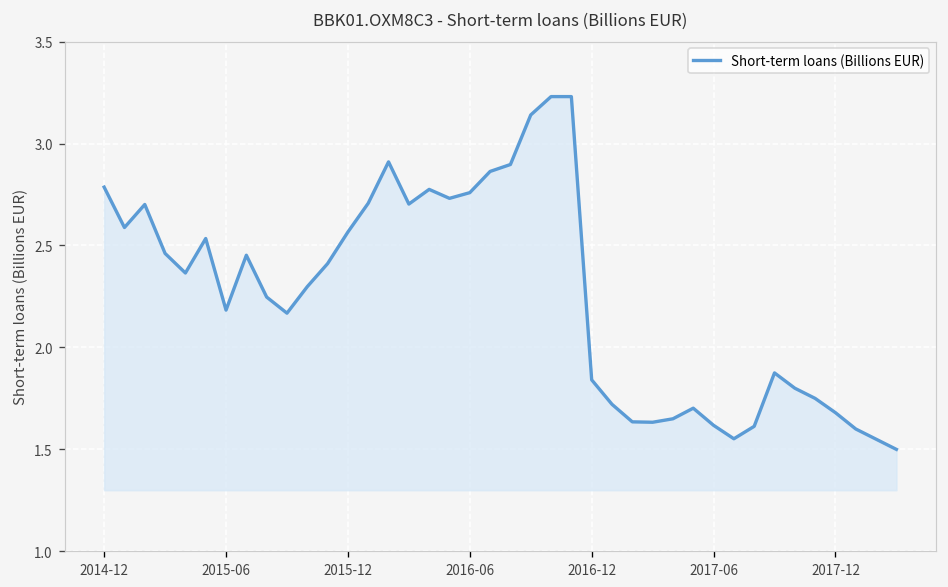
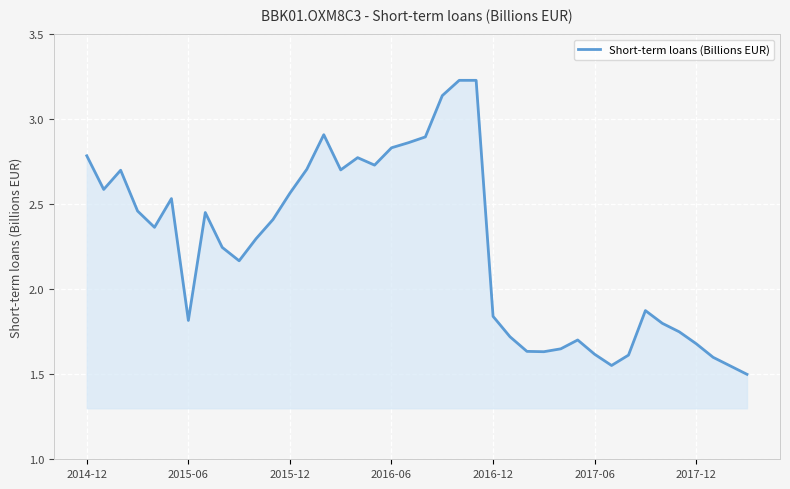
  {
    "2014-12": 2.79,
-   "2015-06": 2.18,
+   "2015-06": 1.82,
    "2015-12": 2.57,
-   "2016-06": 2.76,
+   "2016-06": 2.83,
    "2016-12": 1.84,
    "2017-06": 1.62,
    "2017-12": 1.68
  }
